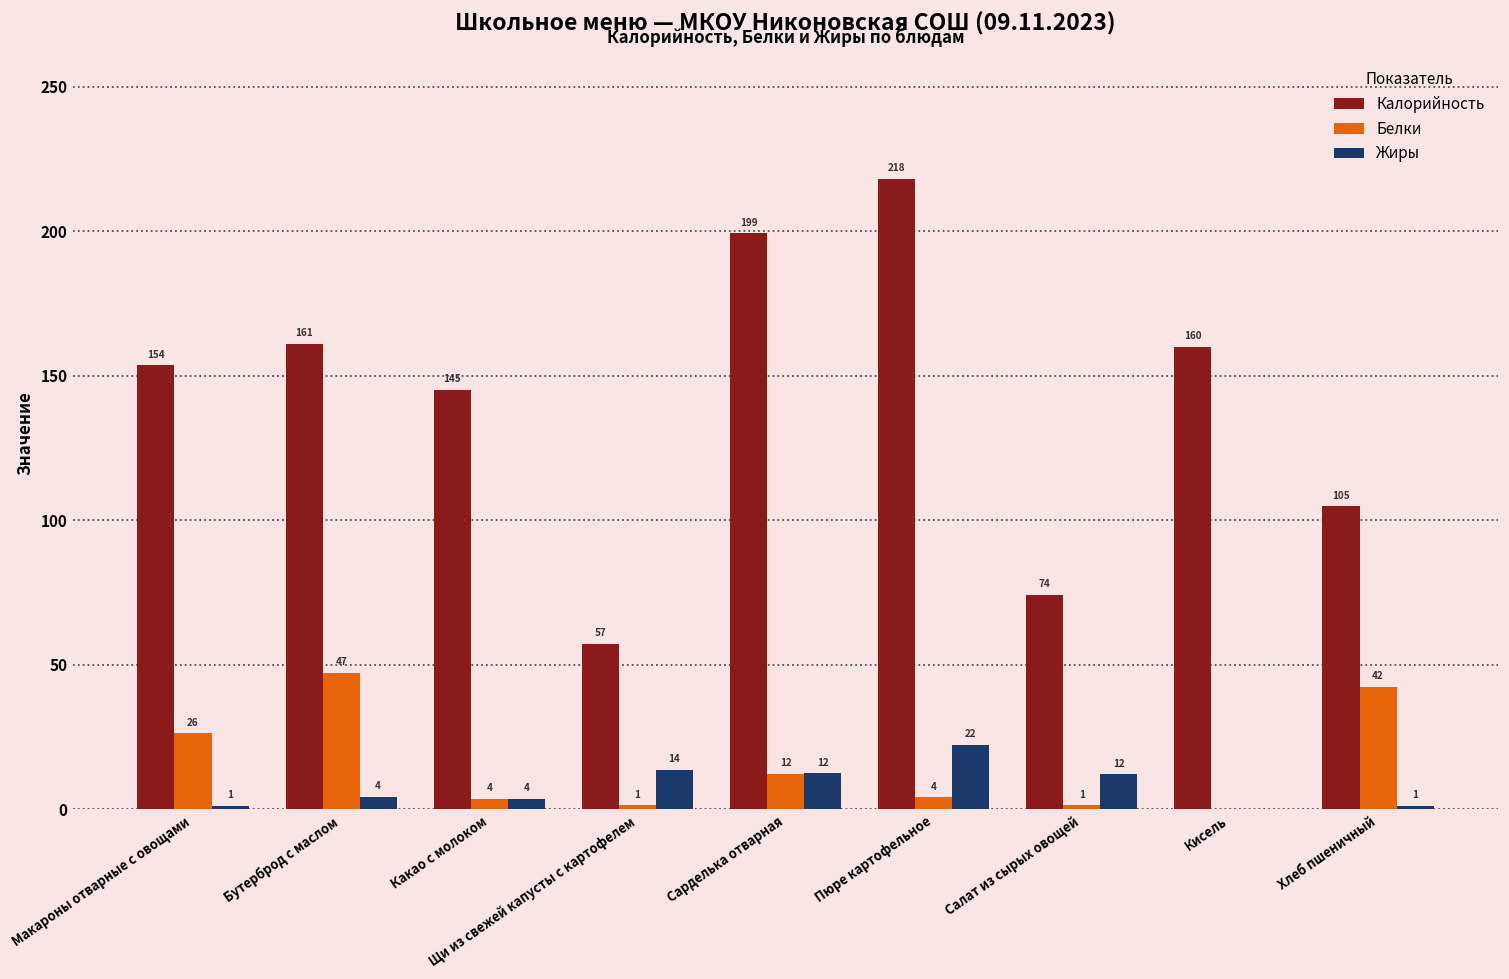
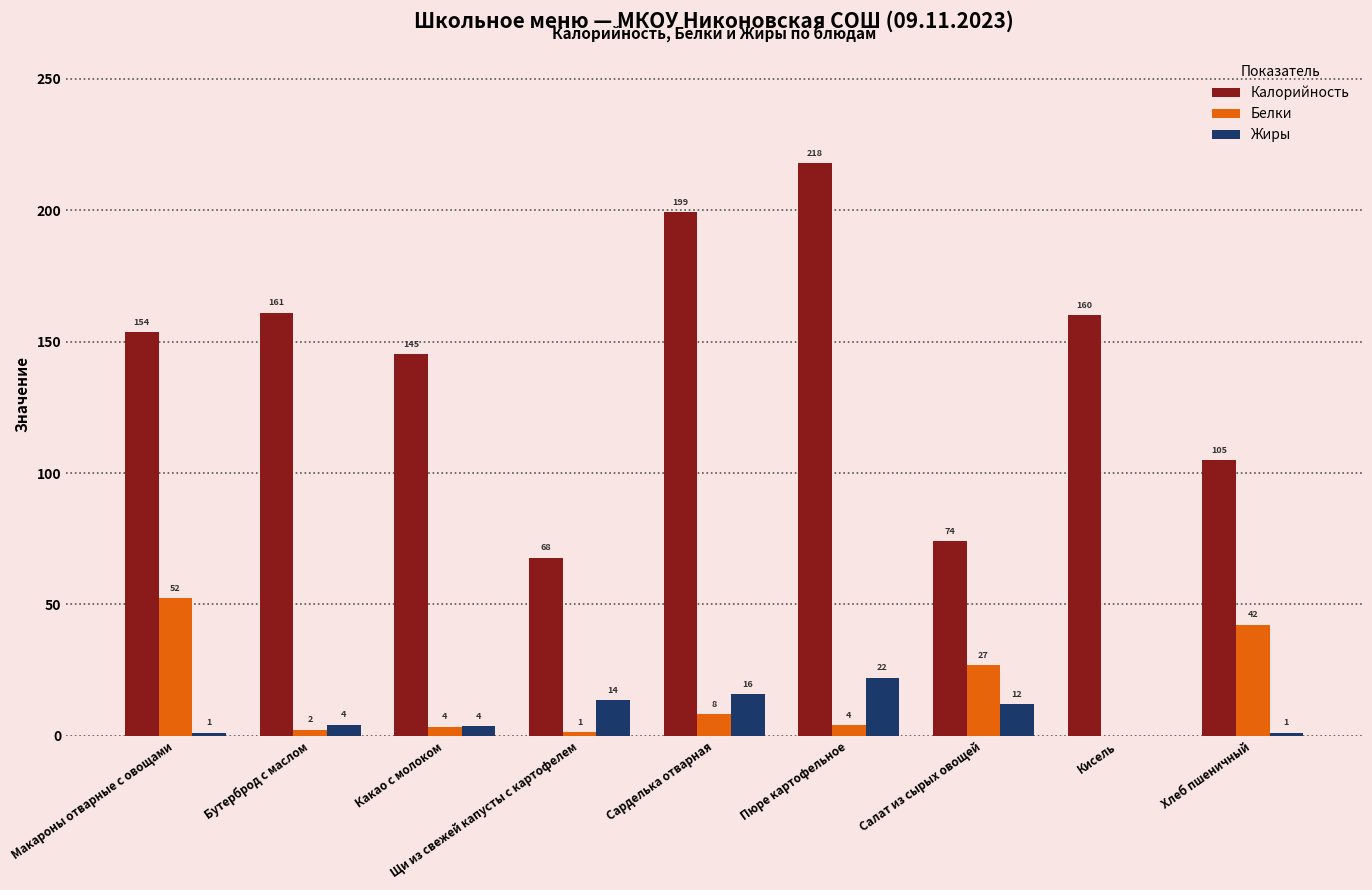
  {
    "Калорийность": {
      "Макароны отварные с овощами": 154,
      "Бутерброд с маслом": 161,
      "Какао с молоком": 145,
-     "Щи из свежей капусты с картофелем": 57,
+     "Щи из свежей капусты с картофелем": 68,
      "Сарделька отварная": 199,
      "Пюре картофельное": 218,
      "Салат из сырых овощей": 74,
      "Кисель": 160,
      "Хлеб пшеничный": 105
    },
    "Белки": {
-     "Макароны отварные с овощами": 26,
-     "Бутерброд с маслом": 47,
+     "Макароны отварные с овощами": 52,
+     "Бутерброд с маслом": 2,
      "Какао с молоком": 4,
      "Щи из свежей капусты с картофелем": 1,
-     "Сарделька отварная": 12,
+     "Сарделька отварная": 8,
      "Пюре картофельное": 4,
-     "Салат из сырых овощей": 1,
+     "Салат из сырых овощей": 27,
      "Хлеб пшеничный": 42
    },
    "Жиры": {
      "Макароны отварные с овощами": 1,
      "Бутерброд с маслом": 4,
      "Какао с молоком": 4,
      "Щи из свежей капусты с картофелем": 14,
-     "Сарделька отварная": 12,
+     "Сарделька отварная": 16,
      "Пюре картофельное": 22,
      "Салат из сырых овощей": 12,
      "Хлеб пшеничный": 1
    }
  }
